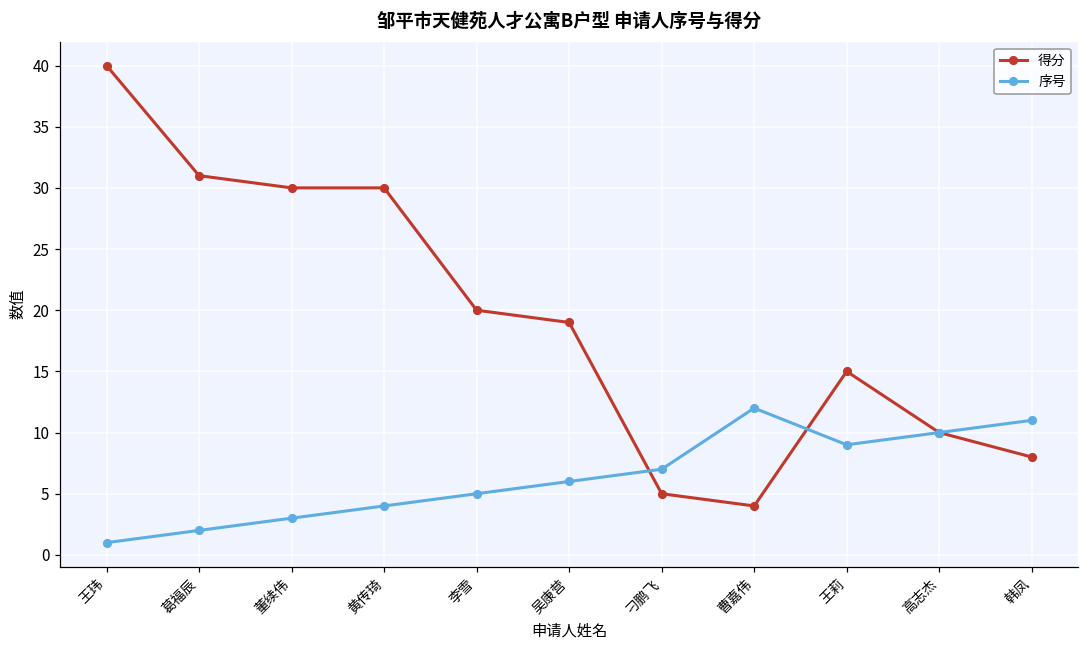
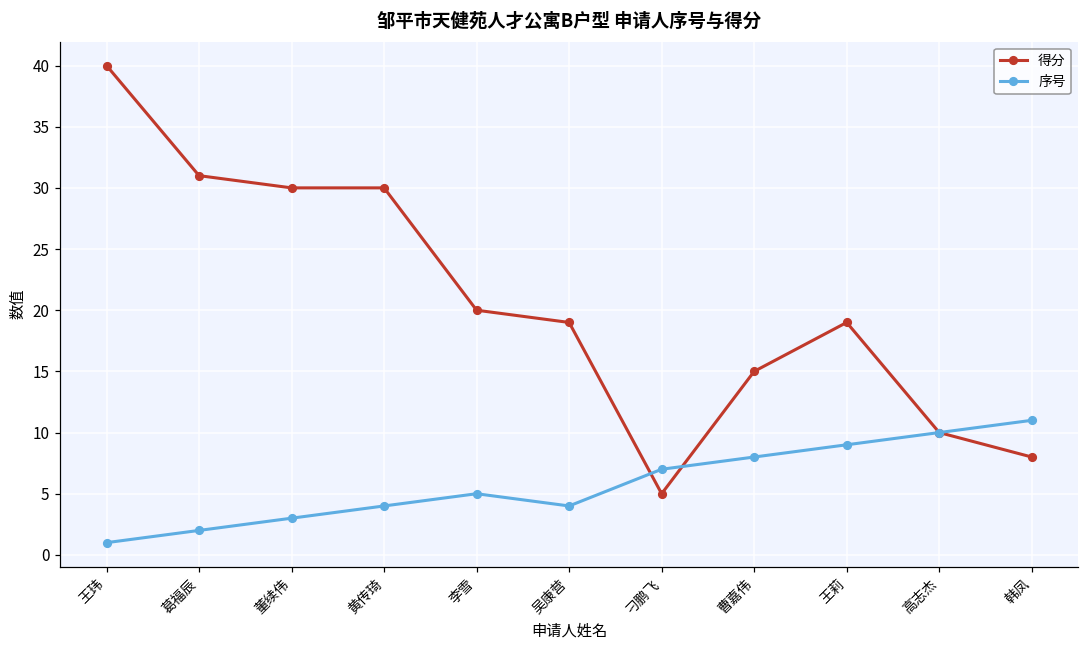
  {
    "得分": {
      "王玮": 40,
      "葛福辰": 31,
      "董续伟": 30,
      "黄传琦": 30,
      "李雪": 20,
      "吴康营": 19,
      "刁鹏飞": 5,
-     "曹嘉伟": 4,
-     "王莉": 15,
+     "曹嘉伟": 15,
+     "王莉": 19,
      "韩凤": 8
    },
    "序号": {
      "王玮": 1,
      "葛福辰": 2,
      "董续伟": 3,
      "黄传琦": 4,
      "李雪": 5,
-     "吴康营": 6,
+     "吴康营": 4,
      "刁鹏飞": 7,
-     "曹嘉伟": 12,
+     "曹嘉伟": 8,
      "王莉": 9,
      "韩凤": 11
    }
  }
